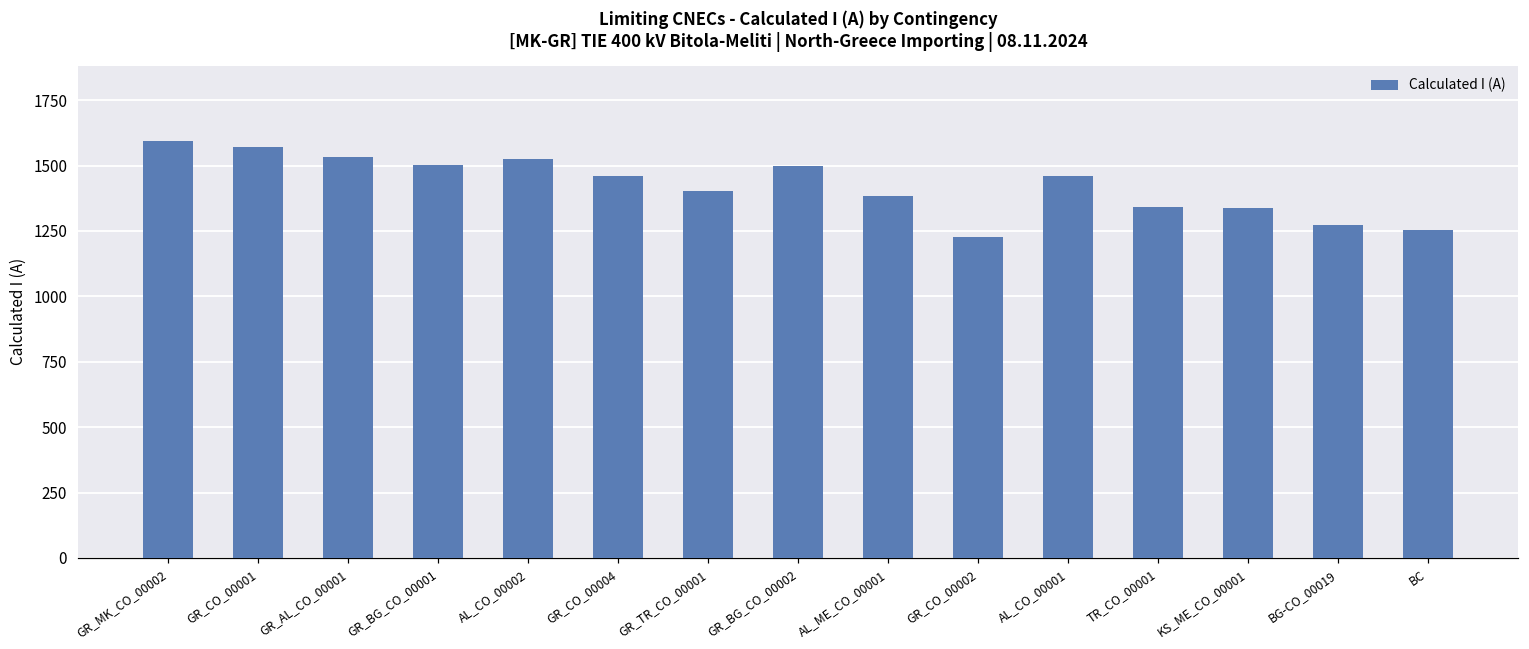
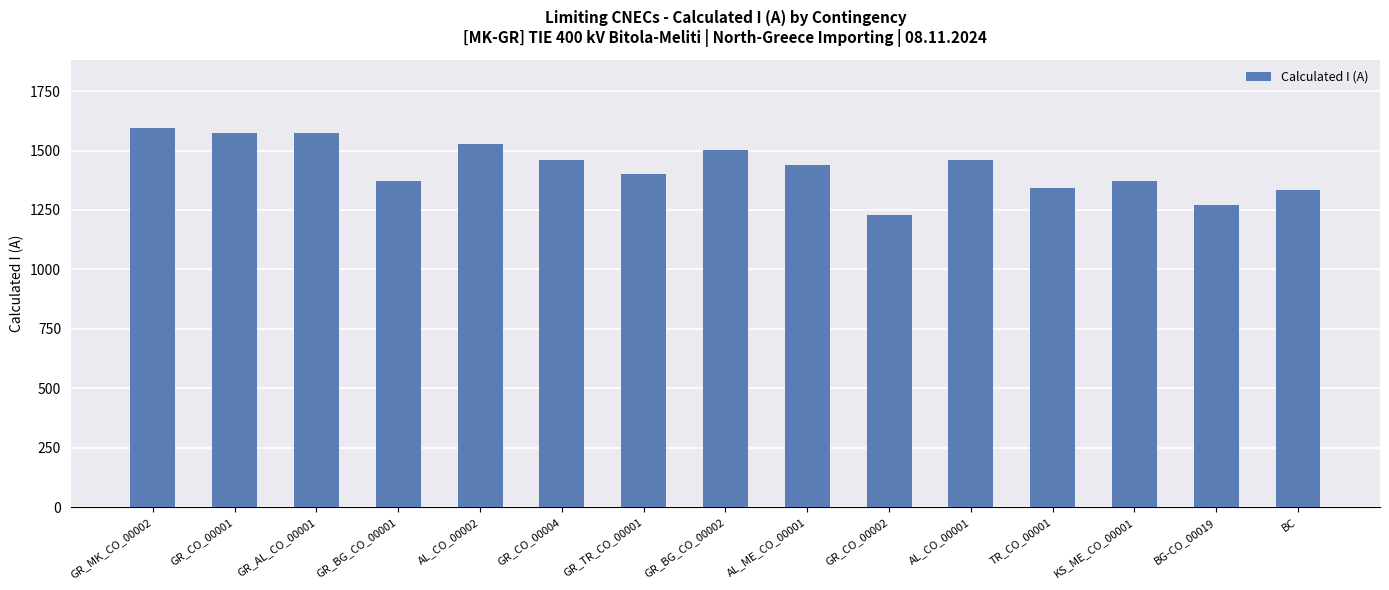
  {
    "GR_MK_CO_00002": 1600,
    "GR_CO_00001": 1570,
-   "GR_AL_CO_00001": 1530,
-   "GR_BG_CO_00001": 1500,
+   "GR_AL_CO_00001": 1580,
+   "GR_BG_CO_00001": 1370,
    "AL_CO_00002": 1530,
    "GR_CO_00004": 1460,
    "GR_TR_CO_00001": 1400,
    "GR_BG_CO_00002": 1500,
-   "AL_ME_CO_00001": 1380,
+   "AL_ME_CO_00001": 1440,
    "GR_CO_00002": 1230,
    "AL_CO_00001": 1460,
    "TR_CO_00001": 1340,
-   "KS_ME_CO_00001": 1340,
+   "KS_ME_CO_00001": 1370,
    "BG-CO_00019": 1270,
-   "BC": 1250
+   "BC": 1330
  }
